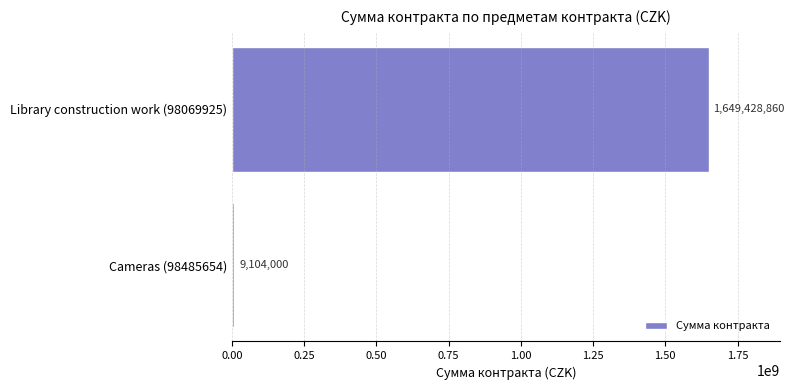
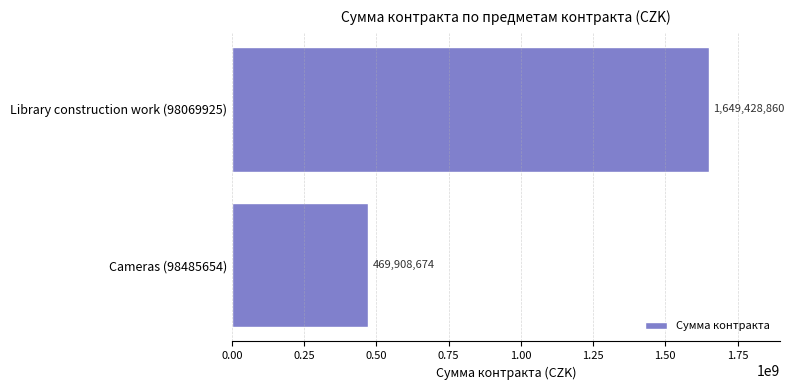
  {
    "Library construction work (98069925)": "1,649,428,860",
-   "Cameras (98485654)": "9,104,000"
+   "Cameras (98485654)": "469,908,674"
  }
